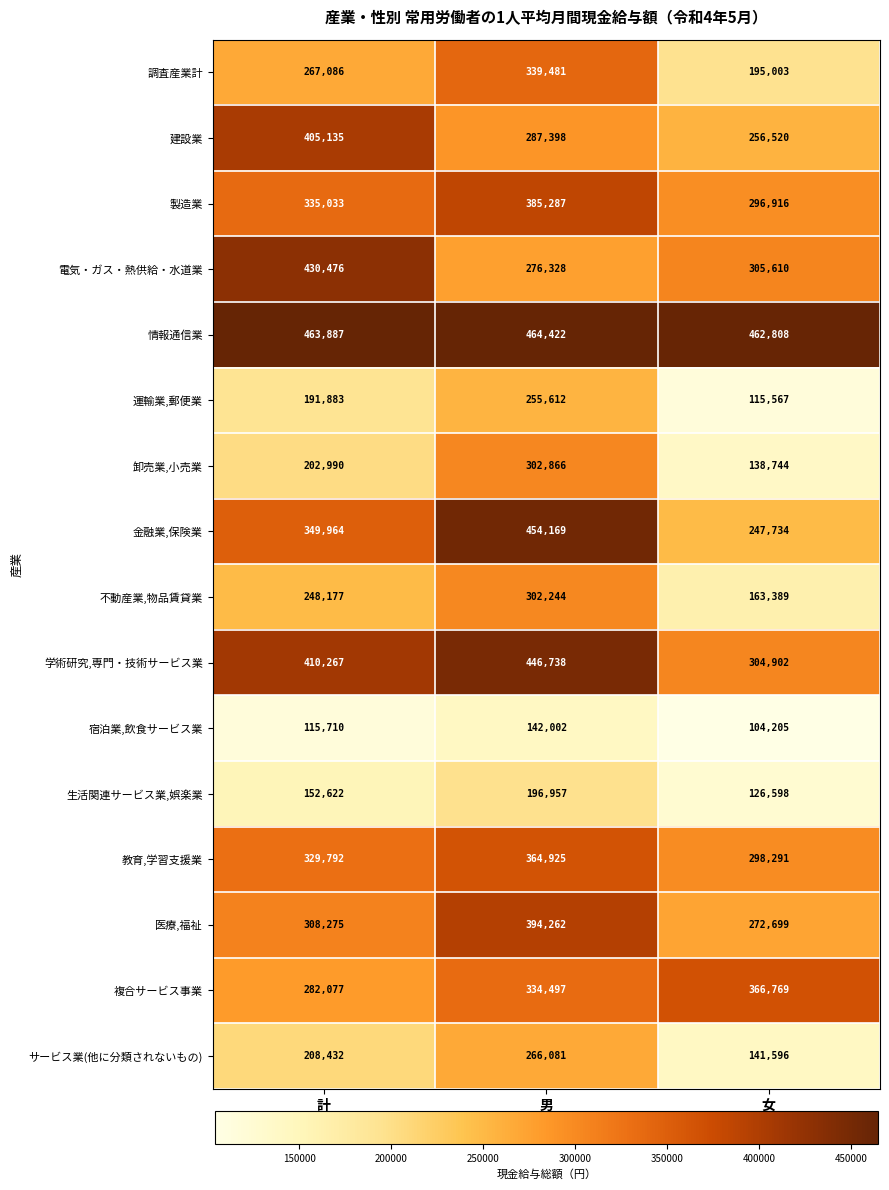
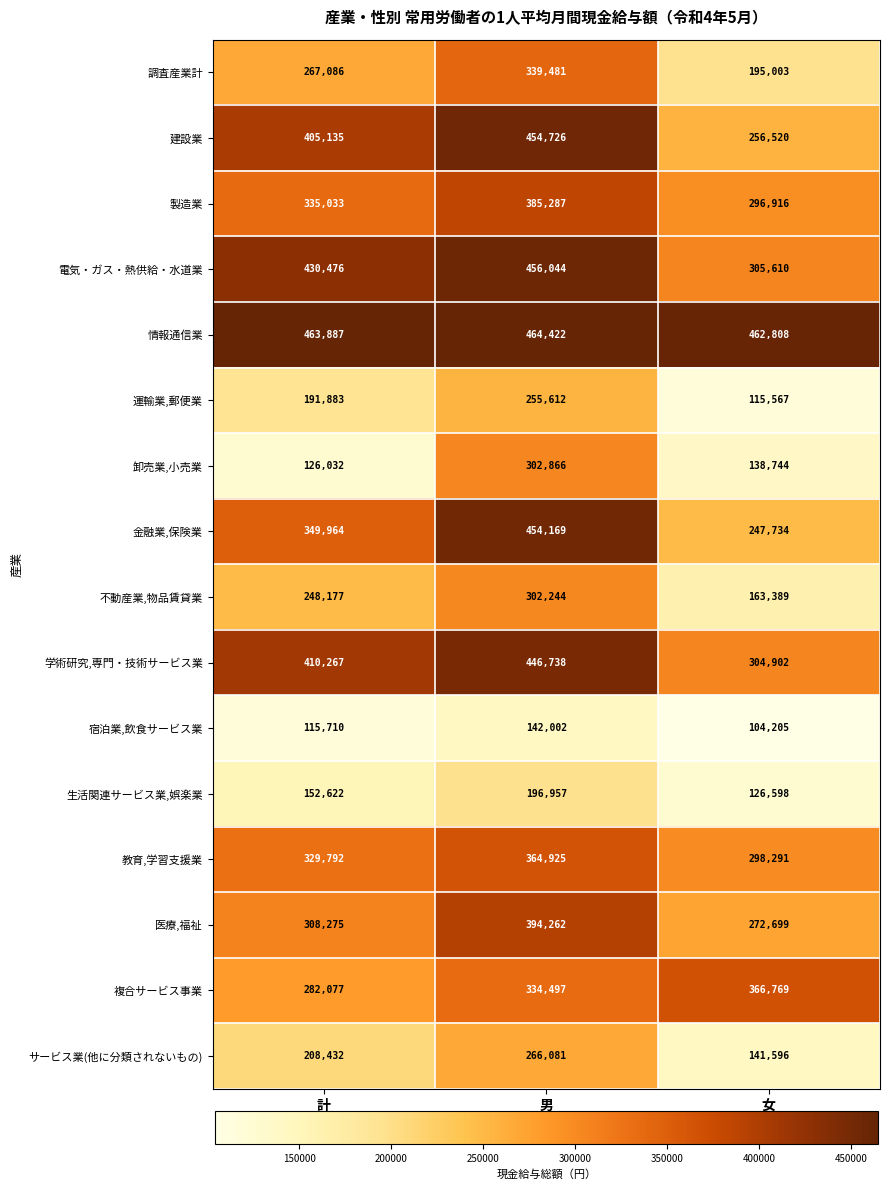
  {
    "調査産業計": {
      "計": "267,086",
      "男": "339,481",
      "女": "195,003"
    },
    "建設業": {
      "計": "405,135",
-     "男": "287,398",
+     "男": "454,726",
      "女": "256,520"
    },
    "製造業": {
      "計": "335,033",
      "男": "385,287",
      "女": "296,916"
    },
    "電気・ガス・熱供給・水道業": {
      "計": "430,476",
-     "男": "276,328",
+     "男": "456,044",
      "女": "305,610"
    },
    "情報通信業": {
      "計": "463,887",
      "男": "464,422",
      "女": "462,808"
    },
    "運輸業,郵便業": {
      "計": "191,883",
      "男": "255,612",
      "女": "115,567"
    },
    "卸売業,小売業": {
-     "計": "202,990",
+     "計": "126,032",
      "男": "302,866",
      "女": "138,744"
    },
    "金融業,保険業": {
      "計": "349,964",
      "男": "454,169",
      "女": "247,734"
    },
    "不動産業,物品賃貸業": {
      "計": "248,177",
      "男": "302,244",
      "女": "163,389"
    },
    "学術研究,専門・技術サービス業": {
      "計": "410,267",
      "男": "446,738",
      "女": "304,902"
    },
    "宿泊業,飲食サービス業": {
      "計": "115,710",
      "男": "142,002",
      "女": "104,205"
    },
    "生活関連サービス業,娯楽業": {
      "計": "152,622",
      "男": "196,957",
      "女": "126,598"
    },
    "教育,学習支援業": {
      "計": "329,792",
      "男": "364,925",
      "女": "298,291"
    },
    "医療,福祉": {
      "計": "308,275",
      "男": "394,262",
      "女": "272,699"
    },
    "複合サービス事業": {
      "計": "282,077",
      "男": "334,497",
      "女": "366,769"
    },
    "サービス業(他に分類されないもの)": {
      "計": "208,432",
      "男": "266,081",
      "女": "141,596"
    }
  }
